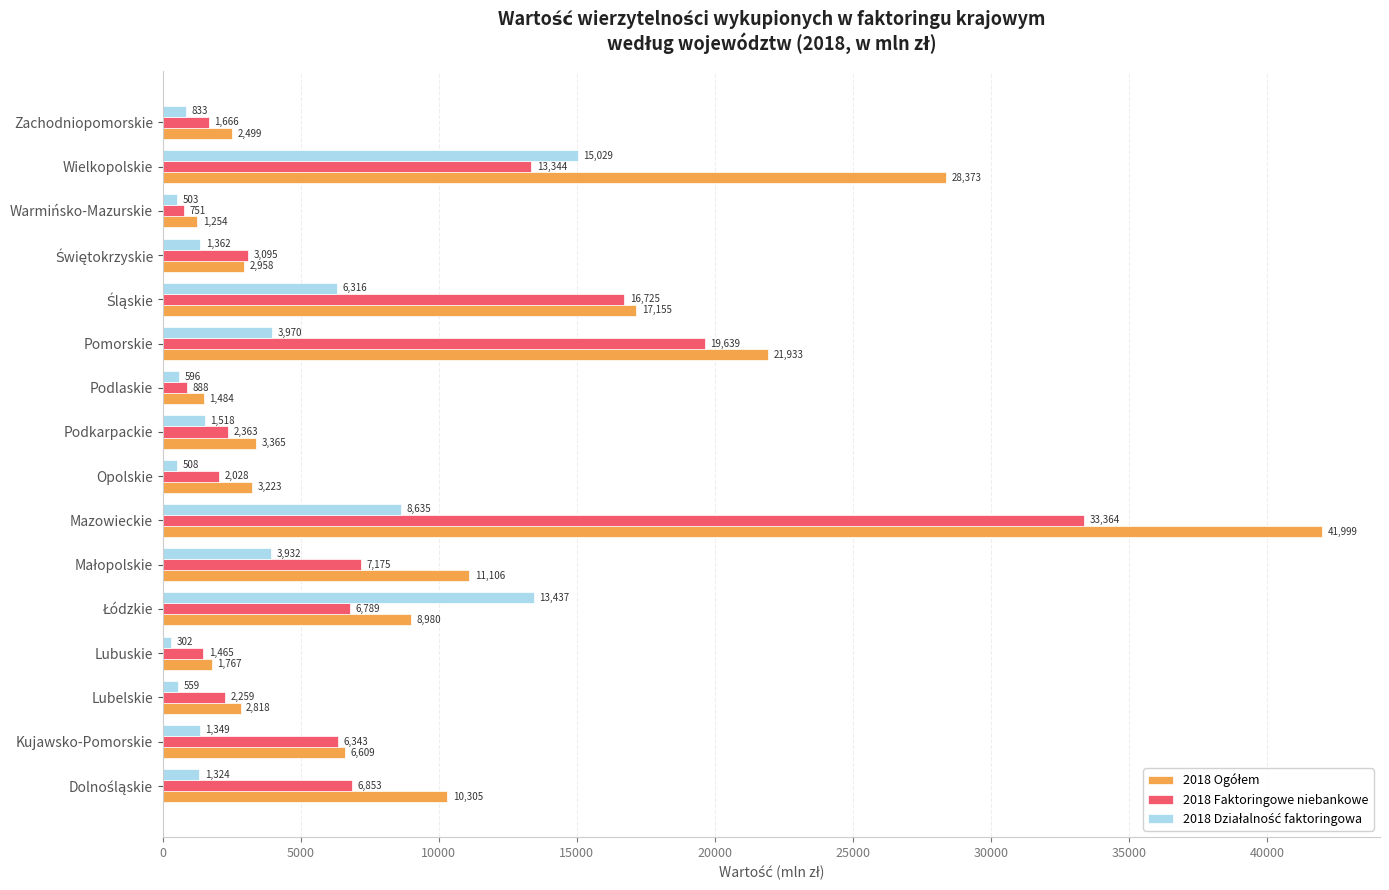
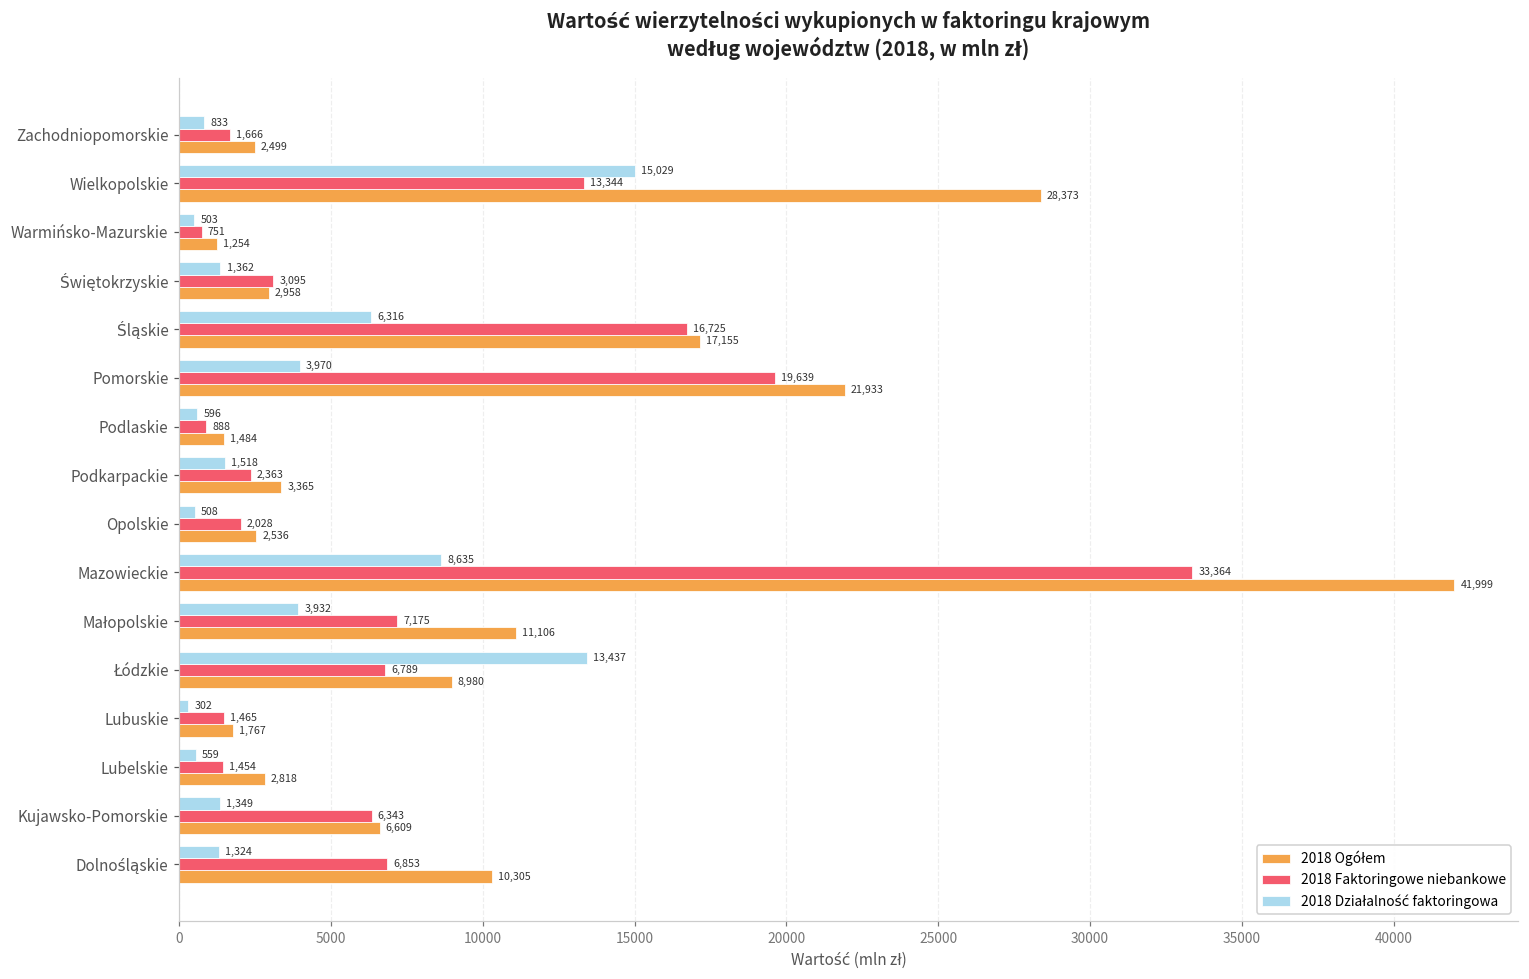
  {
    "2018 Ogółem": {
      "Zachodniopomorskie": "2,499",
      "Wielkopolskie": "28,373",
      "Warmińsko-Mazurskie": "1,254",
      "Świętokrzyskie": "2,958",
      "Śląskie": "17,155",
      "Pomorskie": "21,933",
      "Podlaskie": "1,484",
      "Podkarpackie": "3,365",
-     "Opolskie": "3,223",
+     "Opolskie": "2,536",
      "Mazowieckie": "41,999",
      "Małopolskie": "11,106",
      "Łódzkie": "8,980",
      "Lubuskie": "1,767",
      "Lubelskie": "2,818",
      "Kujawsko-Pomorskie": "6,609",
      "Dolnośląskie": "10,305"
    },
    "2018 Faktoringowe niebankowe": {
      "Zachodniopomorskie": "1,666",
      "Wielkopolskie": "13,344",
      "Warmińsko-Mazurskie": "751",
      "Świętokrzyskie": "3,095",
      "Śląskie": "16,725",
      "Pomorskie": "19,639",
      "Podlaskie": "888",
      "Podkarpackie": "2,363",
      "Opolskie": "2,028",
      "Mazowieckie": "33,364",
      "Małopolskie": "7,175",
      "Łódzkie": "6,789",
      "Lubuskie": "1,465",
-     "Lubelskie": "2,259",
+     "Lubelskie": "1,454",
      "Kujawsko-Pomorskie": "6,343",
      "Dolnośląskie": "6,853"
    },
    "2018 Działalność faktoringowa": {
      "Zachodniopomorskie": "833",
      "Wielkopolskie": "15,029",
      "Warmińsko-Mazurskie": "503",
      "Świętokrzyskie": "1,362",
      "Śląskie": "6,316",
      "Pomorskie": "3,970",
      "Podlaskie": "596",
      "Podkarpackie": "1,518",
      "Opolskie": "508",
      "Mazowieckie": "8,635",
      "Małopolskie": "3,932",
      "Łódzkie": "13,437",
      "Lubuskie": "302",
      "Lubelskie": "559",
      "Kujawsko-Pomorskie": "1,349",
      "Dolnośląskie": "1,324"
    }
  }
